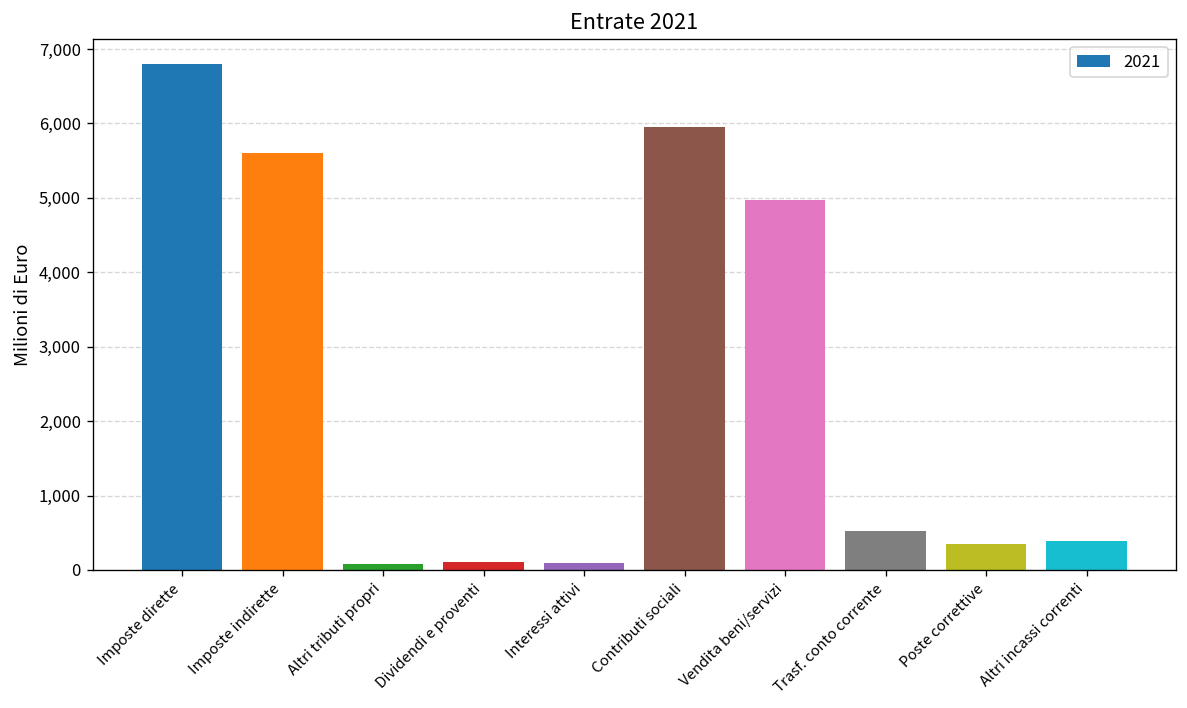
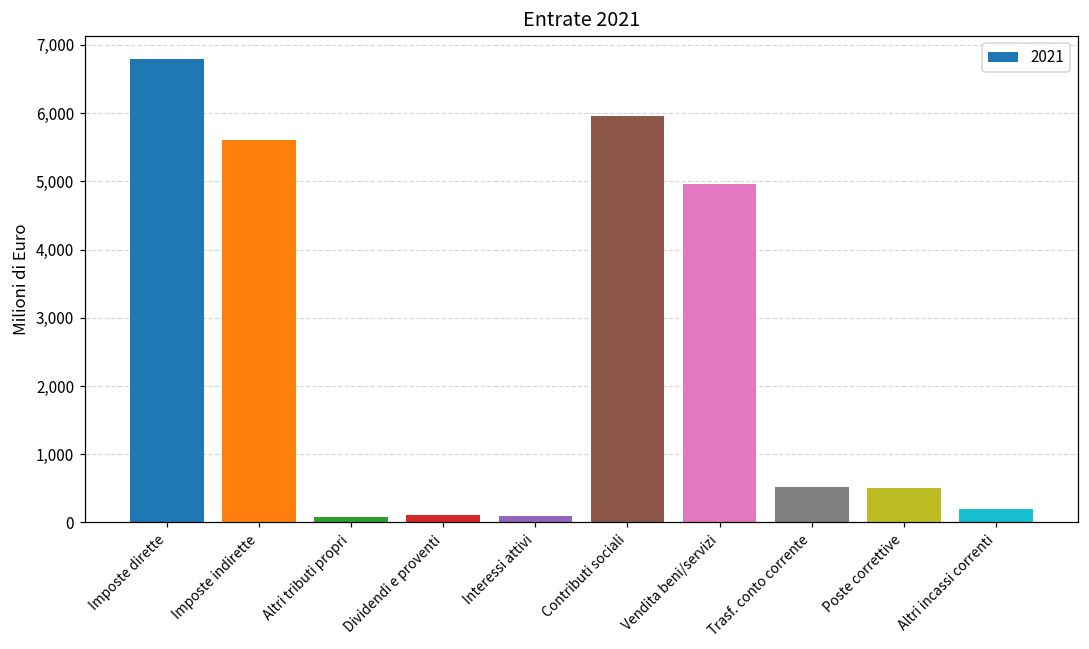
  {
    "Imposte dirette": "6,800",
    "Imposte indirette": "5,600",
    "Altri tributi propri": "100",
    "Dividendi e proventi": "100",
    "Interessi attivi": "100",
    "Contributi sociali": "6,000",
    "Vendita beni/servizi": "5,000",
    "Trasf. conto corrente": "500",
-   "Poste correttive": "400",
-   "Altri incassi correnti": "400"
+   "Poste correttive": "500",
+   "Altri incassi correnti": "200"
  }
